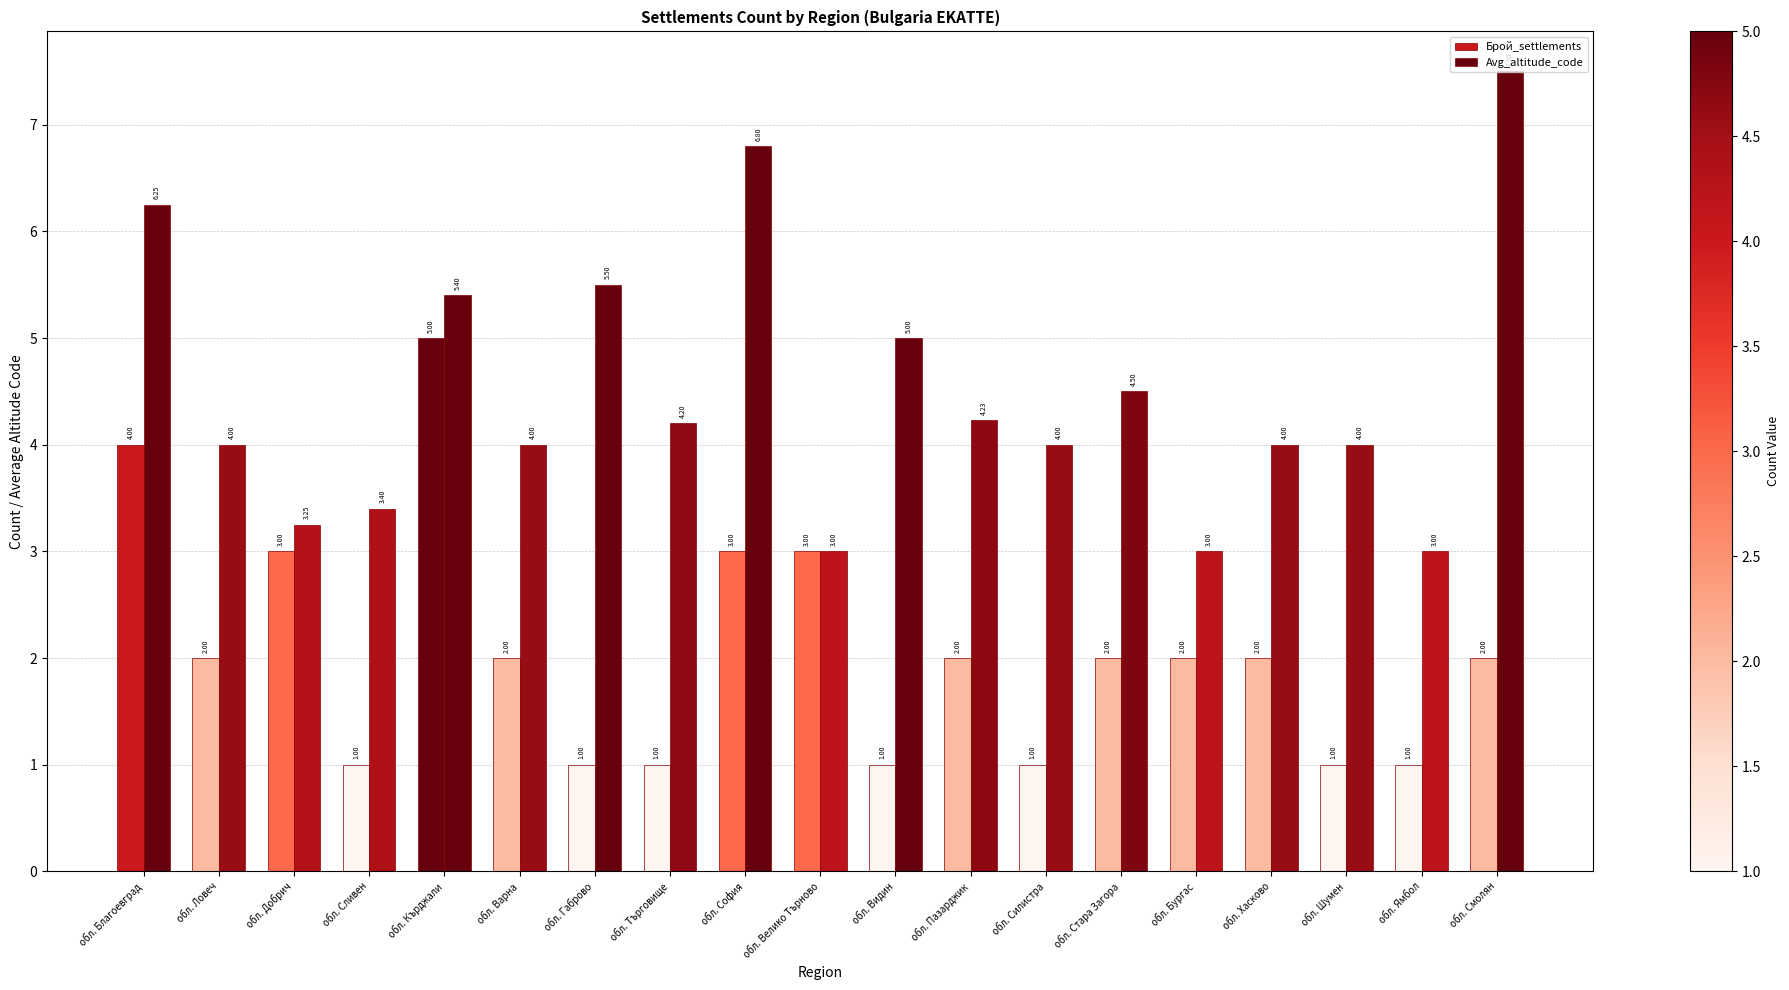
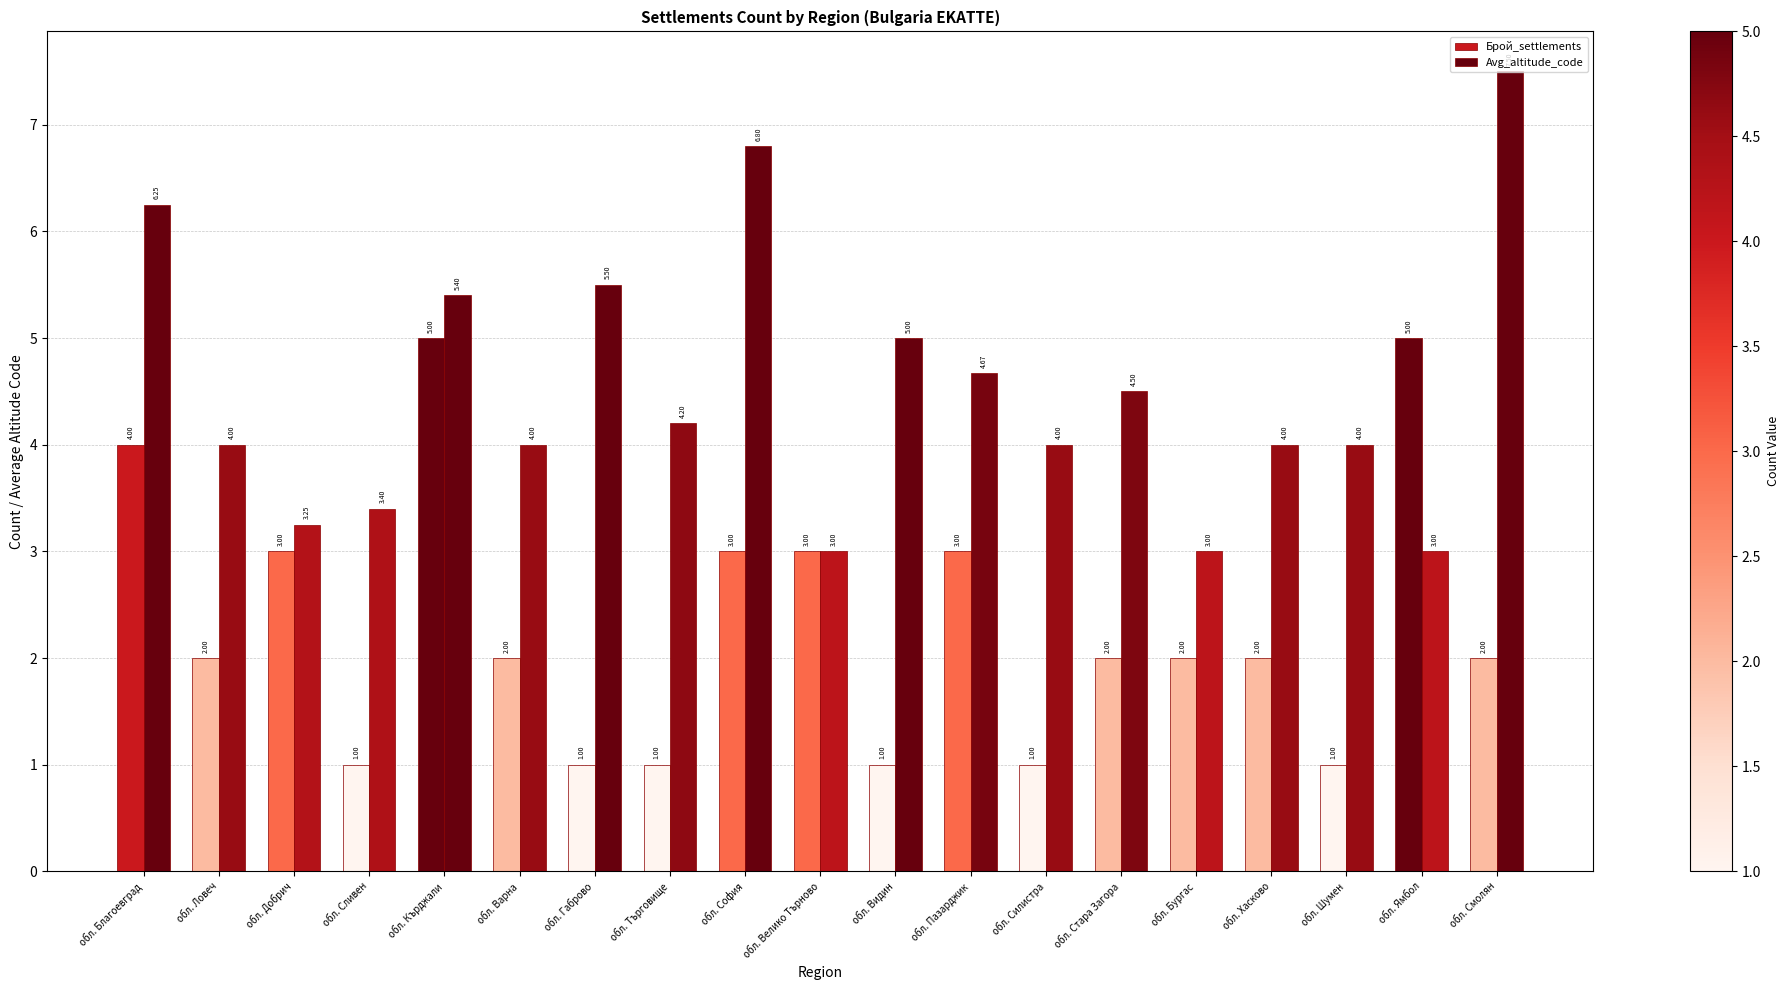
  {
    "Брой_settlements": {
      "обл. Благоевград": 4.00,
      "обл. Ловеч": 2.00,
      "обл. Добрич": 3.00,
      "обл. Сливен": 1.00,
      "обл. Кърджали": 5.00,
      "обл. Варна": 2.00,
      "обл. Габрово": 1.00,
      "обл. Търговище": 1.00,
      "обл. София": 3.00,
      "обл. Велико Търново": 3.00,
      "обл. Видин": 1.00,
-     "обл. Пазарджик": 2.00,
+     "обл. Пазарджик": 3.00,
      "обл. Силистра": 1.00,
      "обл. Стара Загора": 2.00,
      "обл. Бургас": 2.00,
      "обл. Хасково": 2.00,
      "обл. Шумен": 1.00,
-     "обл. Ямбол": 1.00,
+     "обл. Ямбол": 5.00,
      "обл. Смолян": 2.00
    },
    "Avg_altitude_code": {
      "обл. Благоевград": 6.25,
      "обл. Ловеч": 4.00,
      "обл. Добрич": 3.25,
      "обл. Сливен": 3.40,
      "обл. Кърджали": 5.40,
      "обл. Варна": 4.00,
      "обл. Габрово": 5.50,
      "обл. Търговище": 4.20,
      "обл. София": 6.80,
      "обл. Велико Търново": 3.00,
      "обл. Видин": 5.00,
-     "обл. Пазарджик": 4.23,
+     "обл. Пазарджик": 4.67,
      "обл. Силистра": 4.00,
      "обл. Стара Загора": 4.50,
      "обл. Бургас": 3.00,
      "обл. Хасково": 4.00,
      "обл. Шумен": 4.00,
      "обл. Ямбол": 3.00
    }
  }
